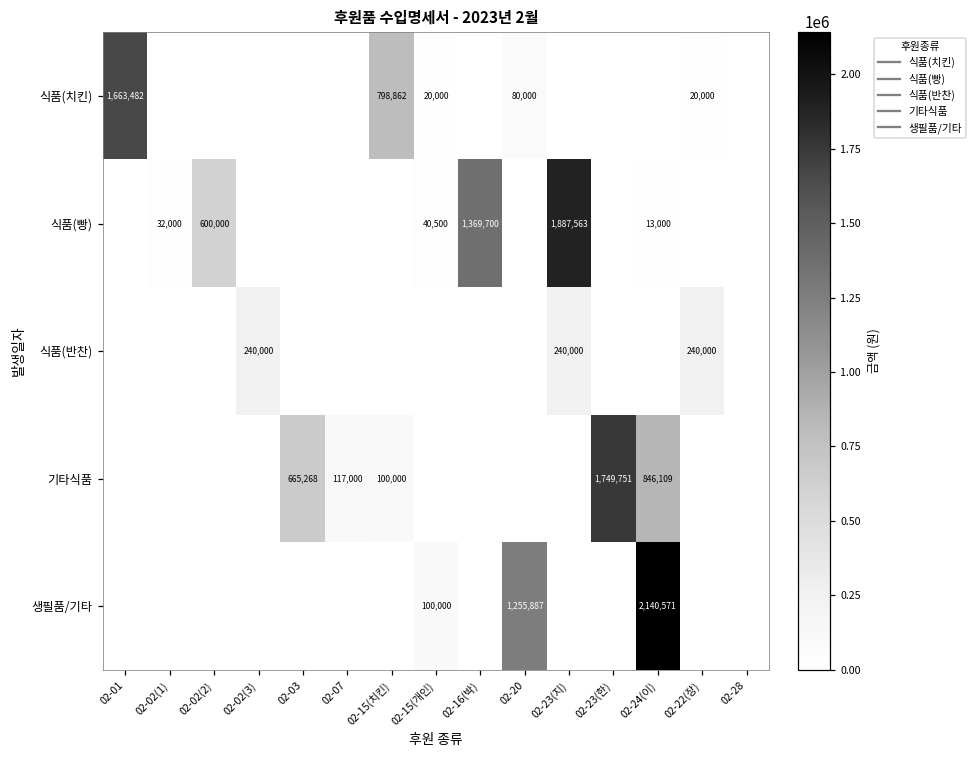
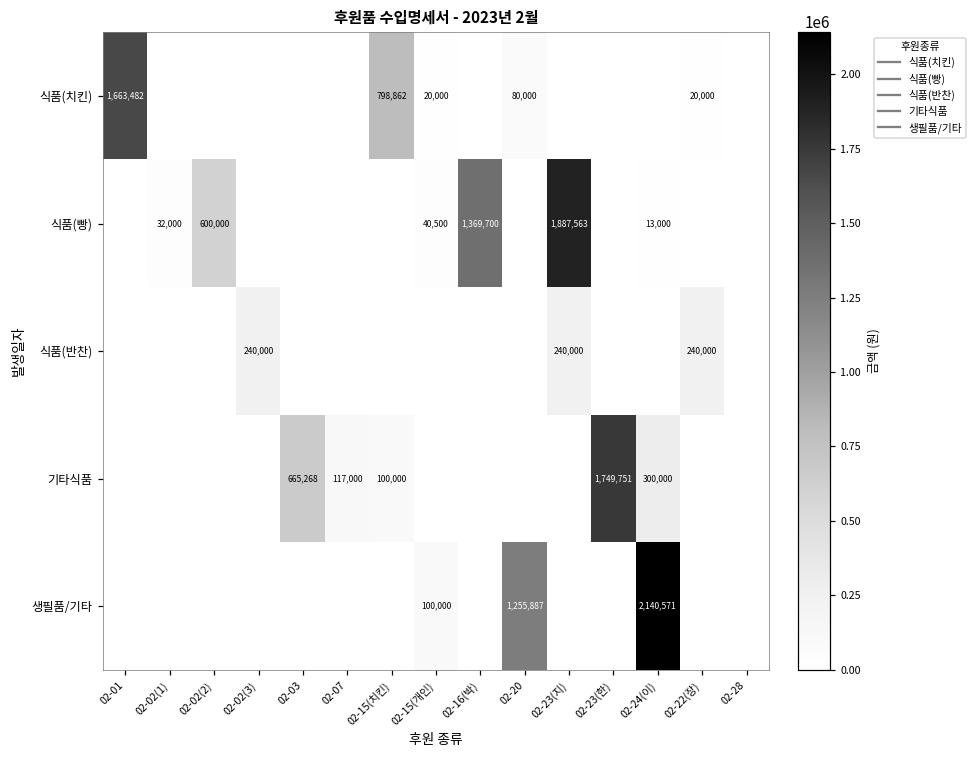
  {
    "식품(치킨)": {
      "02-01": "1,663,482",
      "02-15(치킨)": "798,862",
      "02-15(개인)": "20,000",
      "02-20": "80,000",
      "02-22(장)": "20,000"
    },
    "식품(빵)": {
      "02-02(1)": "32,000",
      "02-02(2)": "600,000",
      "02-15(개인)": "40,500",
      "02-16(박)": "1,369,700",
      "02-23(지)": "1,887,563",
      "02-24(이)": "13,000"
    },
    "식품(반찬)": {
      "02-02(3)": "240,000",
      "02-23(지)": "240,000",
      "02-22(장)": "240,000"
    },
    "기타식품": {
      "02-03": "665,268",
      "02-07": "117,000",
      "02-15(치킨)": "100,000",
      "02-23(한)": "1,749,751",
-     "02-24(이)": "846,109"
+     "02-24(이)": "300,000"
    },
    "생필품/기타": {
      "02-15(개인)": "100,000",
      "02-20": "1,255,887",
      "02-24(이)": "2,140,571"
    }
  }
